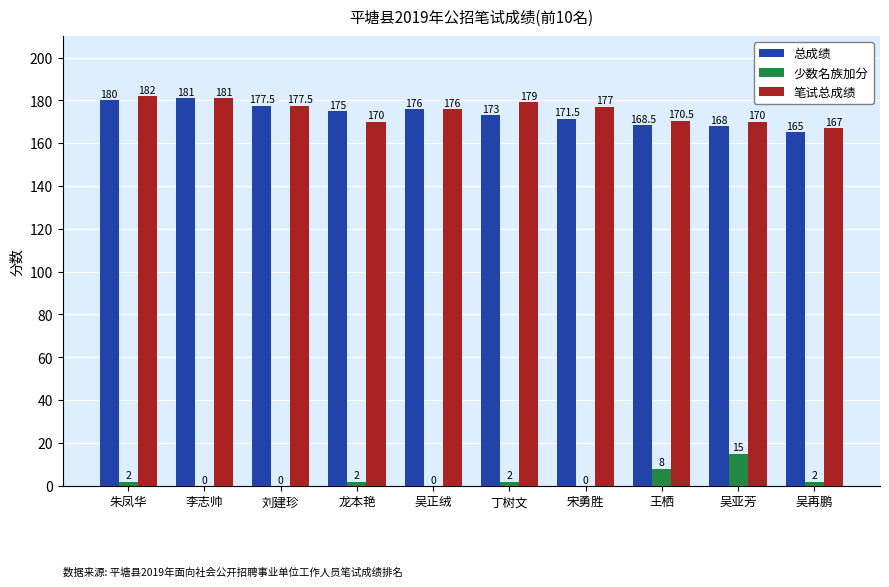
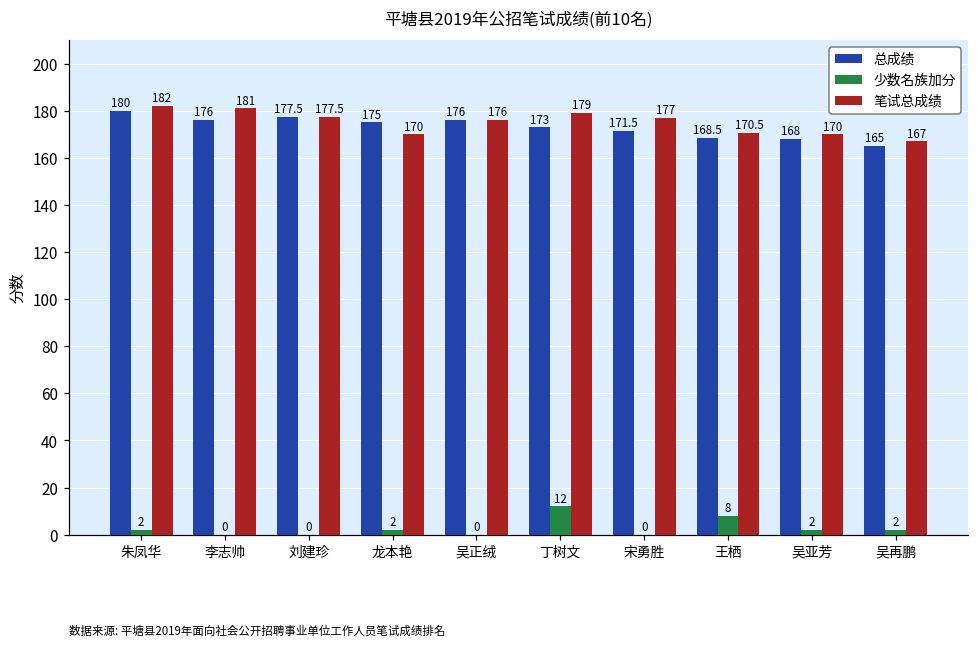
  {
    "总成绩": {
      "朱凤华": 180,
-     "李志帅": 181,
+     "李志帅": 176,
      "刘建珍": 177.5,
      "龙本艳": 175,
      "吴正绒": 176,
      "丁树文": 173,
      "宋勇胜": 171.5,
      "王栖": 168.5,
      "吴亚芳": 168,
      "吴再鹏": 165
    },
    "少数名族加分": {
      "朱凤华": 2,
      "李志帅": 0,
      "刘建珍": 0,
      "龙本艳": 2,
      "吴正绒": 0,
-     "丁树文": 2,
+     "丁树文": 12,
      "宋勇胜": 0,
      "王栖": 8,
-     "吴亚芳": 15,
+     "吴亚芳": 2,
      "吴再鹏": 2
    },
    "笔试总成绩": {
      "朱凤华": 182,
      "李志帅": 181,
      "刘建珍": 177.5,
      "龙本艳": 170,
      "吴正绒": 176,
      "丁树文": 179,
      "宋勇胜": 177,
      "王栖": 170.5,
      "吴亚芳": 170,
      "吴再鹏": 167
    }
  }
